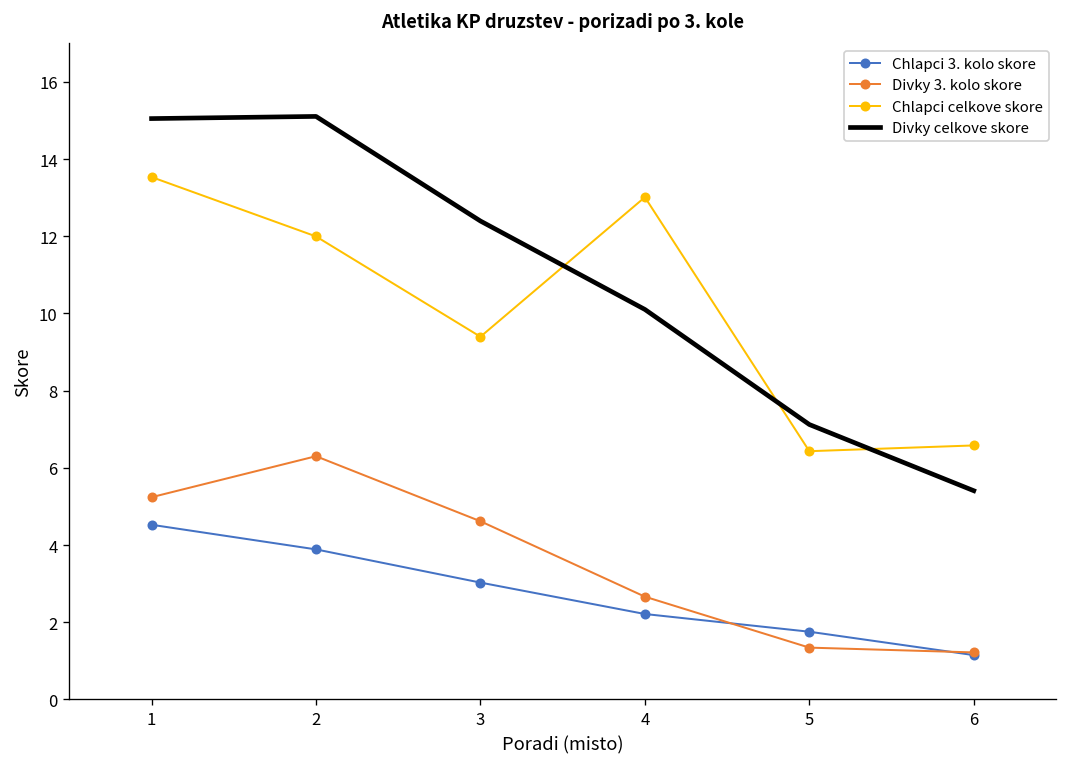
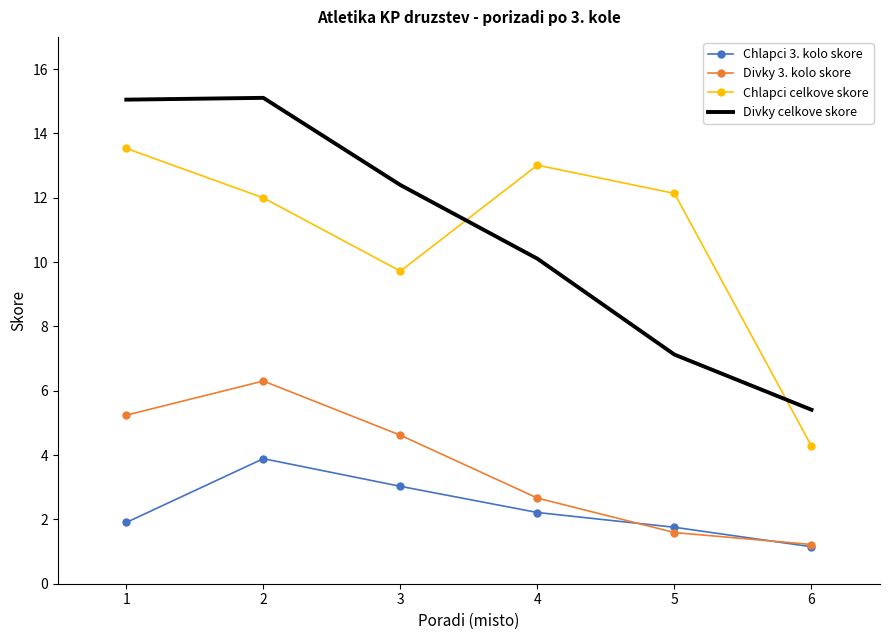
  {
    "Chlapci 3. kolo skore": {
-     "1": 4.5,
+     "1": 1.9,
      "2": 3.9,
      "3": 3.0,
      "4": 2.2,
      "5": 1.8
    },
    "Divky 3. kolo skore": {
      "1": 5.2,
      "2": 6.3,
      "3": 4.6,
      "4": 2.7,
-     "5": 1.3
+     "5": 1.6
    },
    "Chlapci celkove skore": {
      "1": 13.5,
      "2": 12.0,
-     "3": 9.4,
+     "3": 9.7,
      "4": 13.0,
-     "5": 6.4,
-     "6": 6.6
+     "5": 12.1,
+     "6": 4.3
    },
    "Divky celkove skore": {
      "1": 15.0,
      "2": 15.1,
      "3": 12.4,
      "4": 10.1,
      "5": 7.1,
      "6": 5.4
    }
  }
